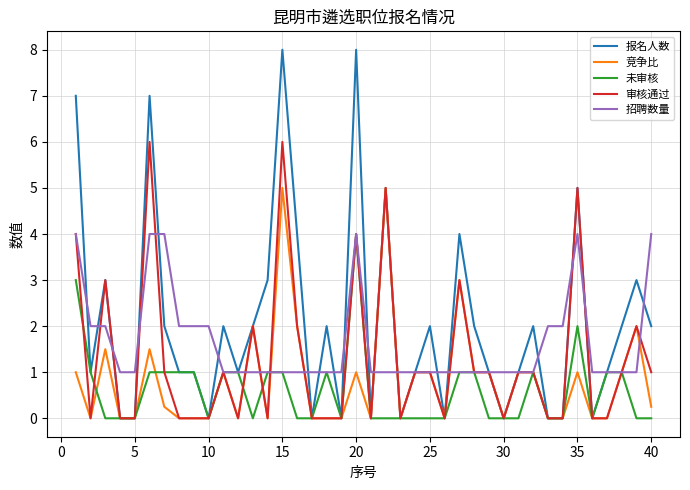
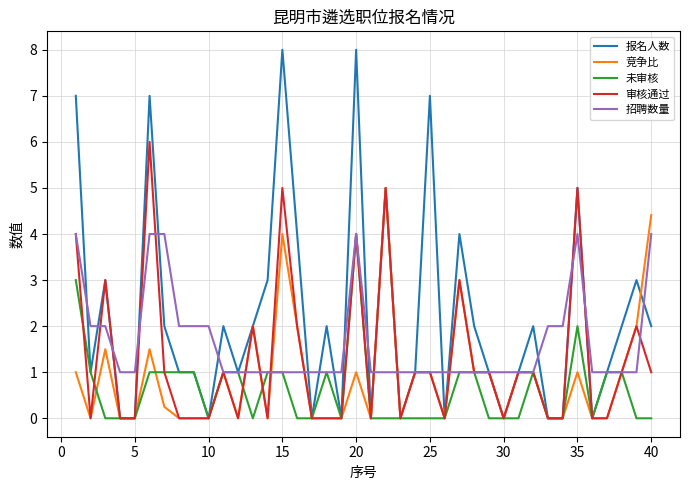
  {
    "报名人数": {
      "15": 8,
      "20": 8,
-     "25": 2,
+     "25": 7,
      "40": 2
    },
    "竞争比": {
-     "15": 5,
+     "15": 4,
      "20": 1.0,
      "35": 1.0,
-     "40": 0.3
+     "40": 4.4
    },
    "未审核": {
      "25": 0.0,
      "35": 2.0,
      "40": 0.0
    },
    "审核通过": {
-     "15": 6,
+     "15": 5,
      "40": 1
    },
    "招聘数量": {
      "5": 1.0,
      "10": 2.0,
      "30": 1.0,
      "35": 4.0,
      "40": 4.0
    }
  }
